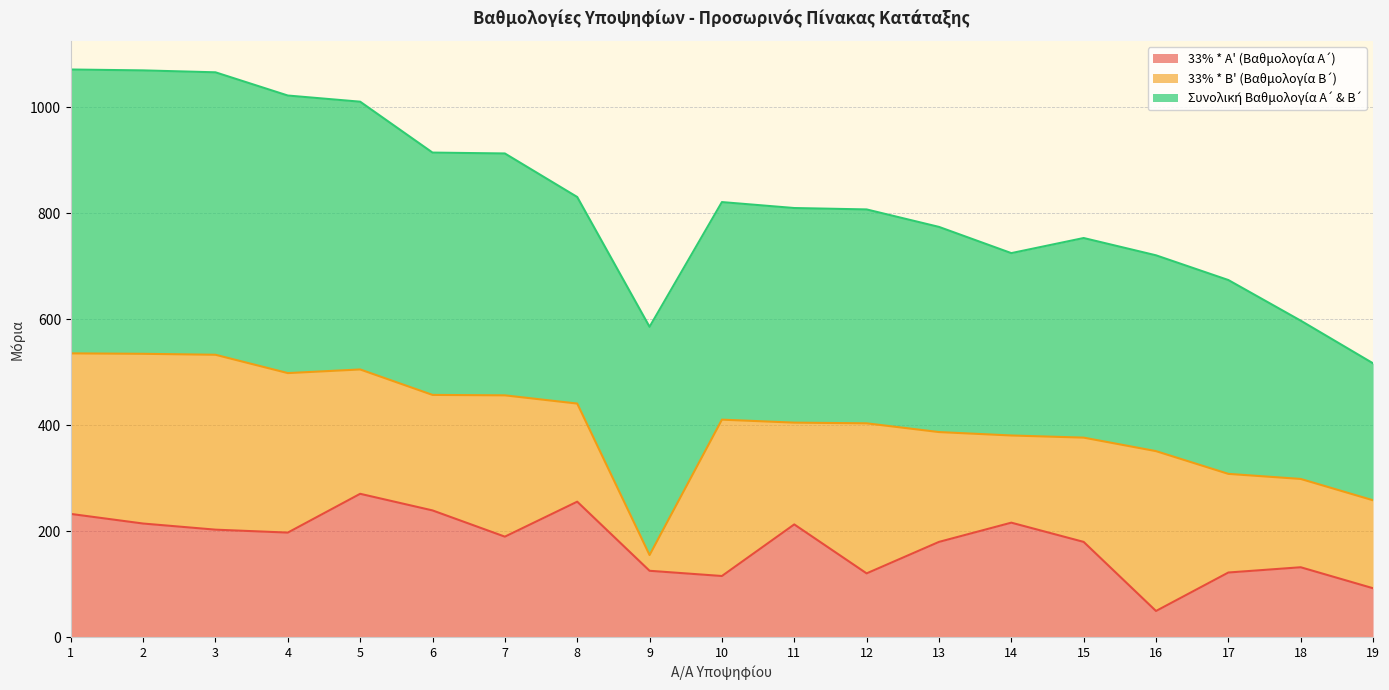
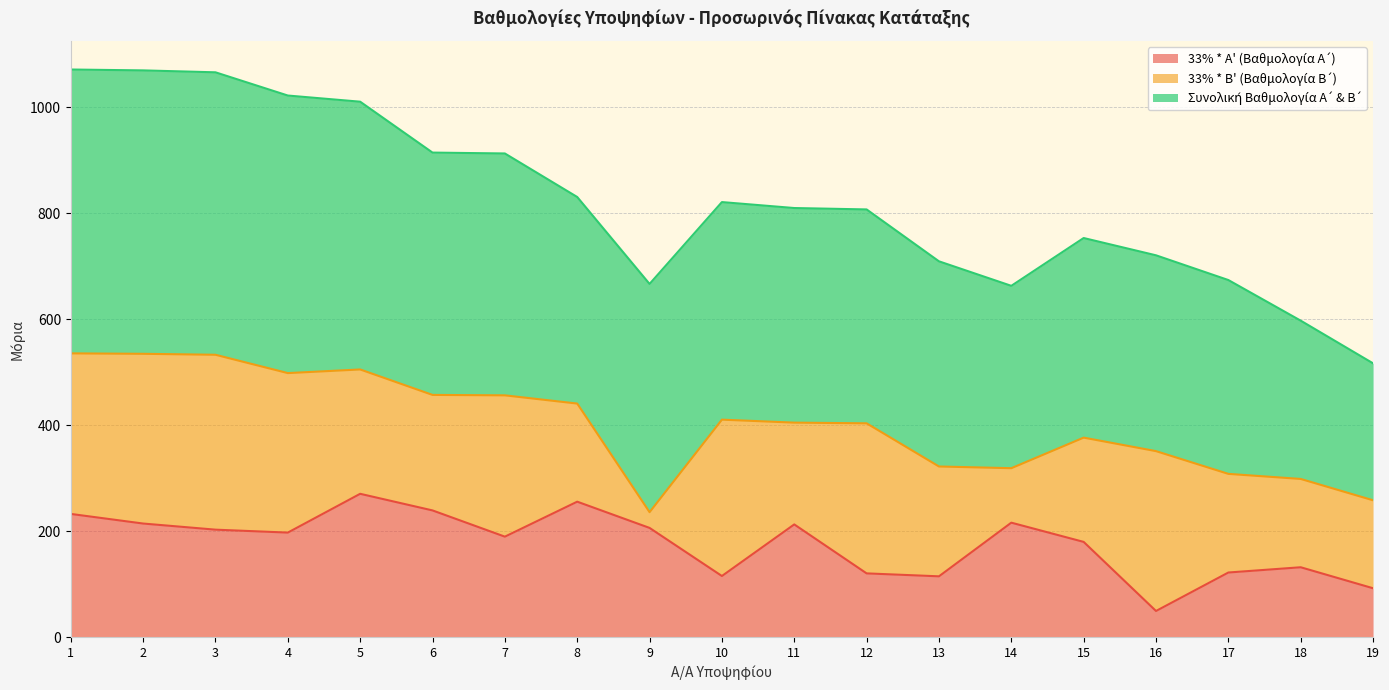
  {
    "33% * A' (Βαθμολογία Α΄)": {
      "1": 230,
      "2": 210,
      "3": 200,
      "4": 200,
      "5": 270,
      "6": 240,
      "7": 190,
      "8": 260,
-     "9": 130,
+     "9": 210,
      "10": 120,
      "11": 210,
      "12": 120,
-     "13": 180,
+     "13": 110,
      "14": 220,
      "15": 180,
      "16": 50,
      "17": 120,
      "18": 130,
      "19": 90
    },
    "33% * B' (Βαθμολογία Β΄)": {
      "1": 300,
      "2": 320,
      "3": 330,
      "4": 300,
      "5": 230,
      "6": 220,
      "7": 270,
      "8": 190,
      "9": 30,
      "10": 300,
      "11": 190,
      "12": 280,
      "13": 210,
-     "14": 160,
+     "14": 100,
      "15": 200,
      "16": 300,
      "17": 190,
      "18": 170,
      "19": 170
    },
    "Συνολική Βαθμολογία Α΄ & Β΄": {
      "1": 540,
      "2": 530,
      "3": 530,
      "4": 520,
      "5": 510,
      "6": 460,
      "7": 460,
      "8": 390,
      "9": 430,
      "10": 410,
      "11": 400,
      "12": 400,
      "13": 390,
      "14": 340,
      "15": 380,
      "16": 370,
      "17": 370,
      "18": 300,
      "19": 260
    }
  }
